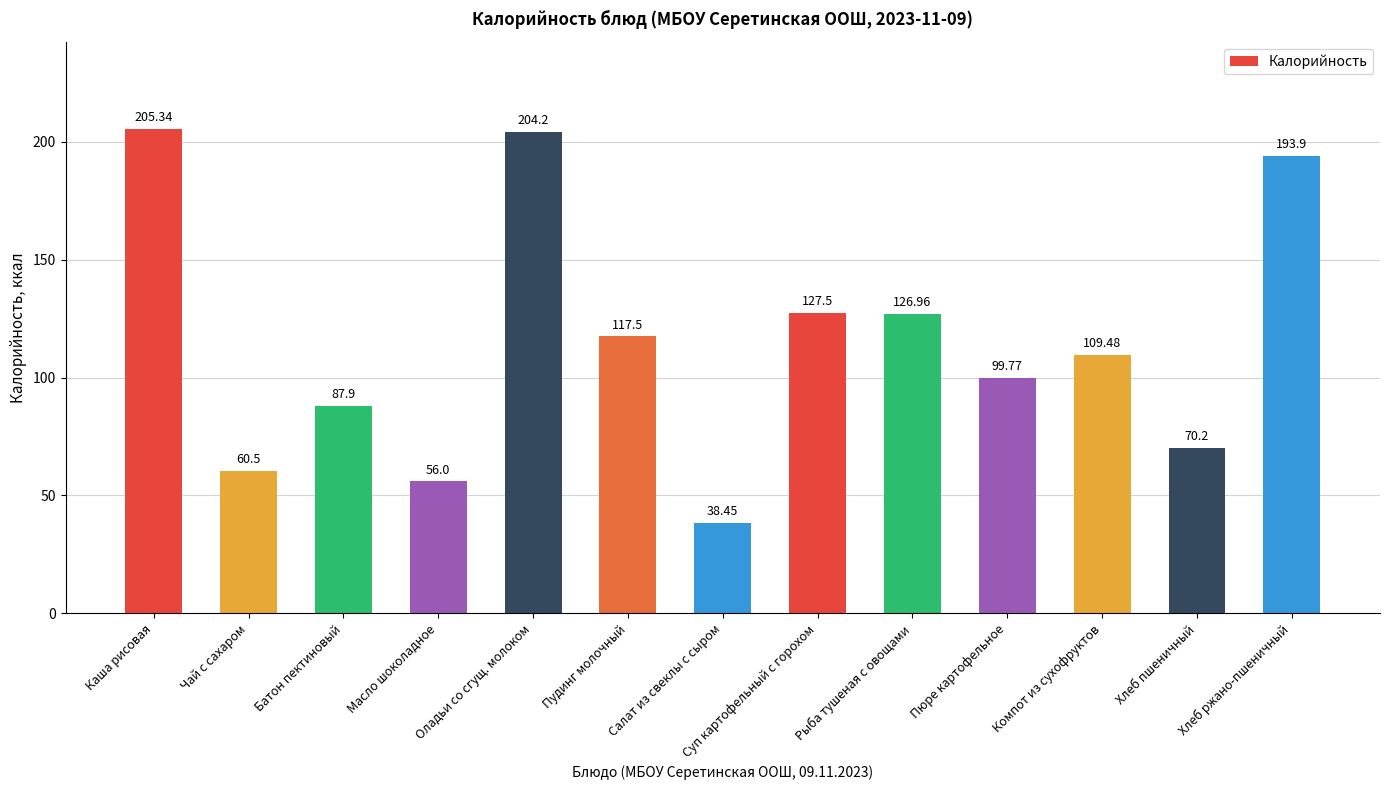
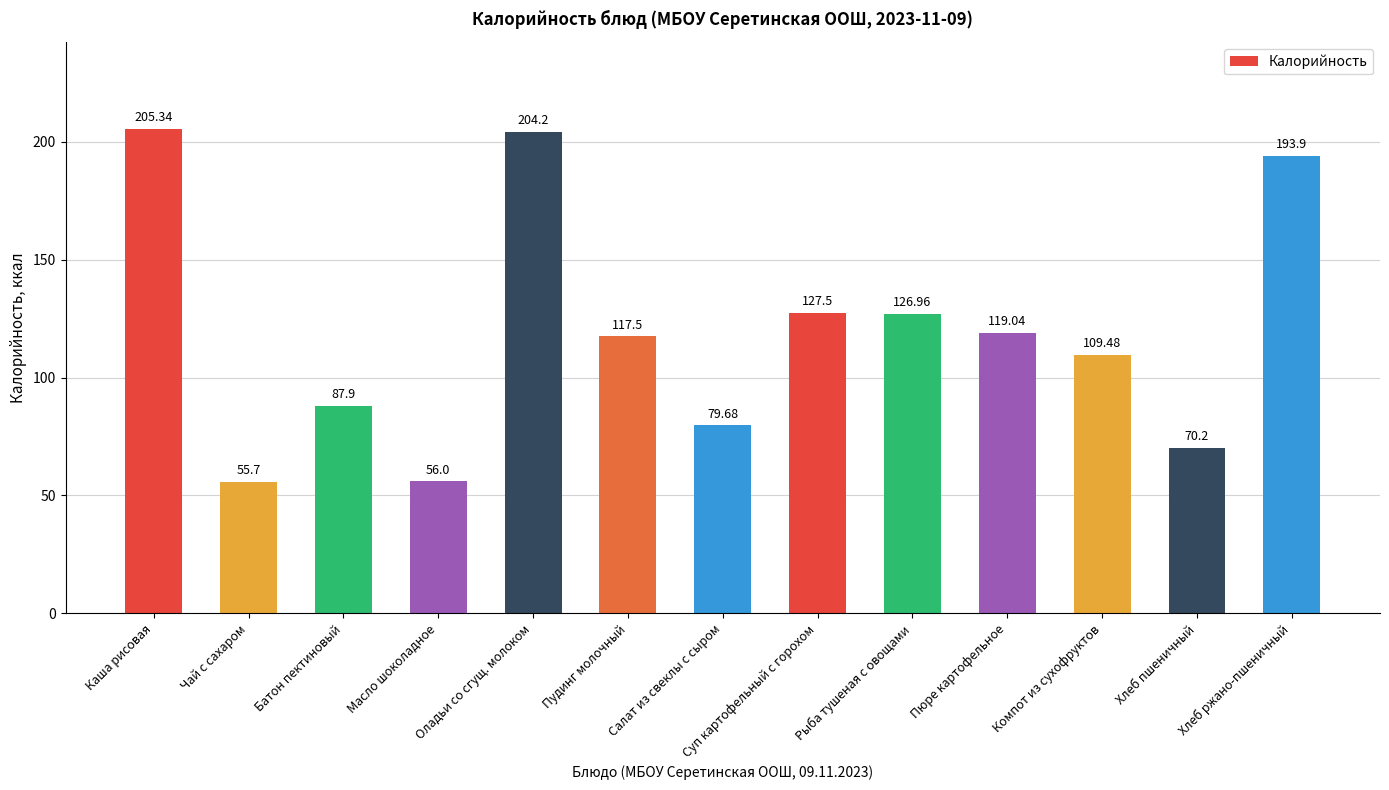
  {
    "Каша рисовая": 205.34,
-   "Чай с сахаром": 60.5,
+   "Чай с сахаром": 55.7,
    "Батон пектиновый": 87.9,
    "Масло шоколадное": 56.0,
    "Оладьи со сгущ. молоком": 204.2,
    "Пудинг молочный": 117.5,
-   "Салат из свеклы с сыром": 38.45,
+   "Салат из свеклы с сыром": 79.68,
    "Суп картофельный с горохом": 127.5,
    "Рыба тушеная с овощами": 126.96,
-   "Пюре картофельное": 99.77,
+   "Пюре картофельное": 119.04,
    "Компот из сухофруктов": 109.48,
    "Хлеб пшеничный": 70.2,
    "Хлеб ржано-пшеничный": 193.9
  }
